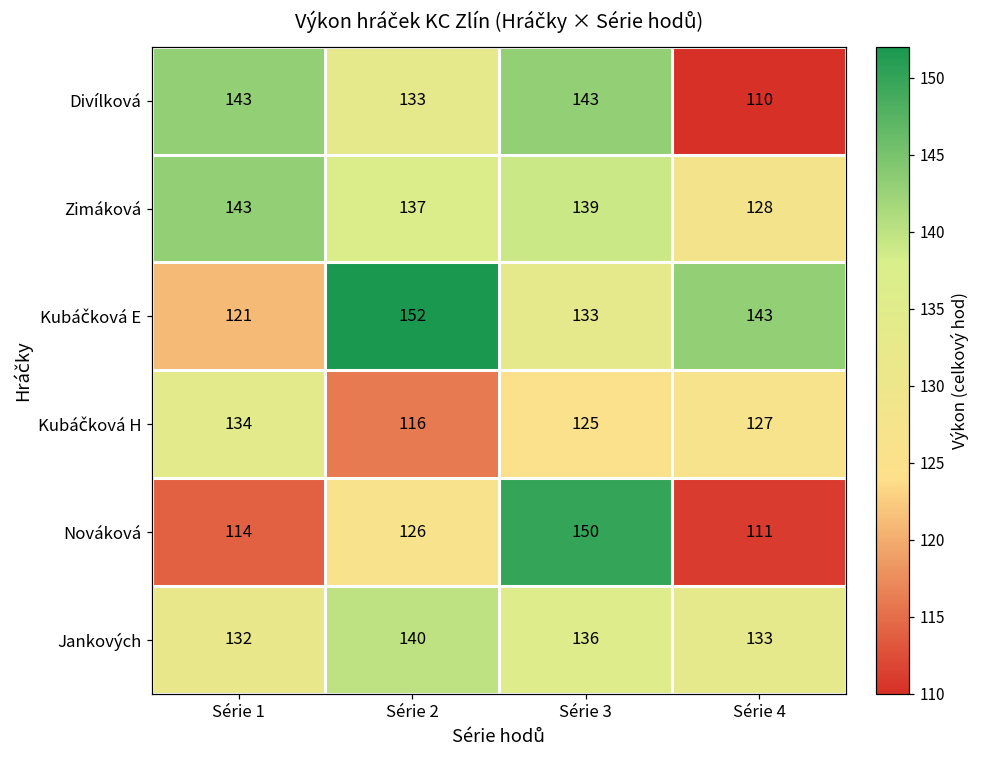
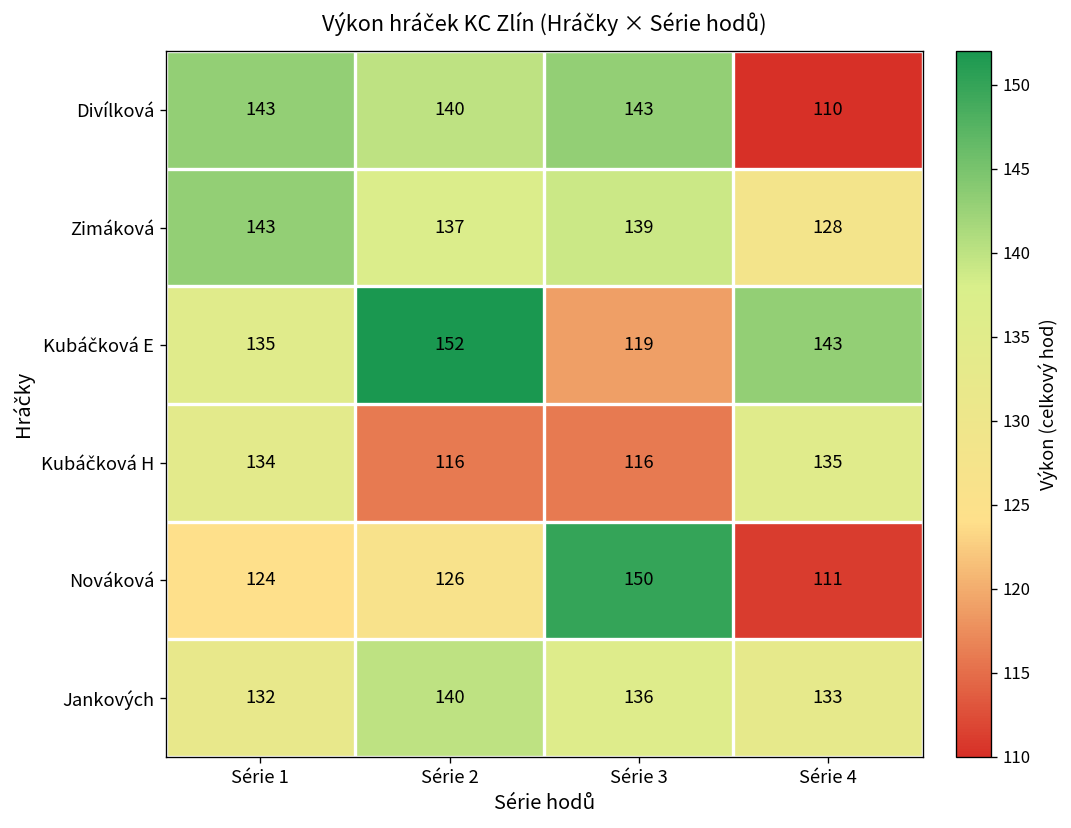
  {
    "Divílková": {
      "Série 1": 143,
-     "Série 2": 133,
+     "Série 2": 140,
      "Série 3": 143,
      "Série 4": 110
    },
    "Zimáková": {
      "Série 1": 143,
      "Série 2": 137,
      "Série 3": 139,
      "Série 4": 128
    },
    "Kubáčková E": {
-     "Série 1": 121,
+     "Série 1": 135,
      "Série 2": 152,
-     "Série 3": 133,
+     "Série 3": 119,
      "Série 4": 143
    },
    "Kubáčková H": {
      "Série 1": 134,
      "Série 2": 116,
-     "Série 3": 125,
-     "Série 4": 127
+     "Série 3": 116,
+     "Série 4": 135
    },
    "Nováková": {
-     "Série 1": 114,
+     "Série 1": 124,
      "Série 2": 126,
      "Série 3": 150,
      "Série 4": 111
    },
    "Jankových": {
      "Série 1": 132,
      "Série 2": 140,
      "Série 3": 136,
      "Série 4": 133
    }
  }
